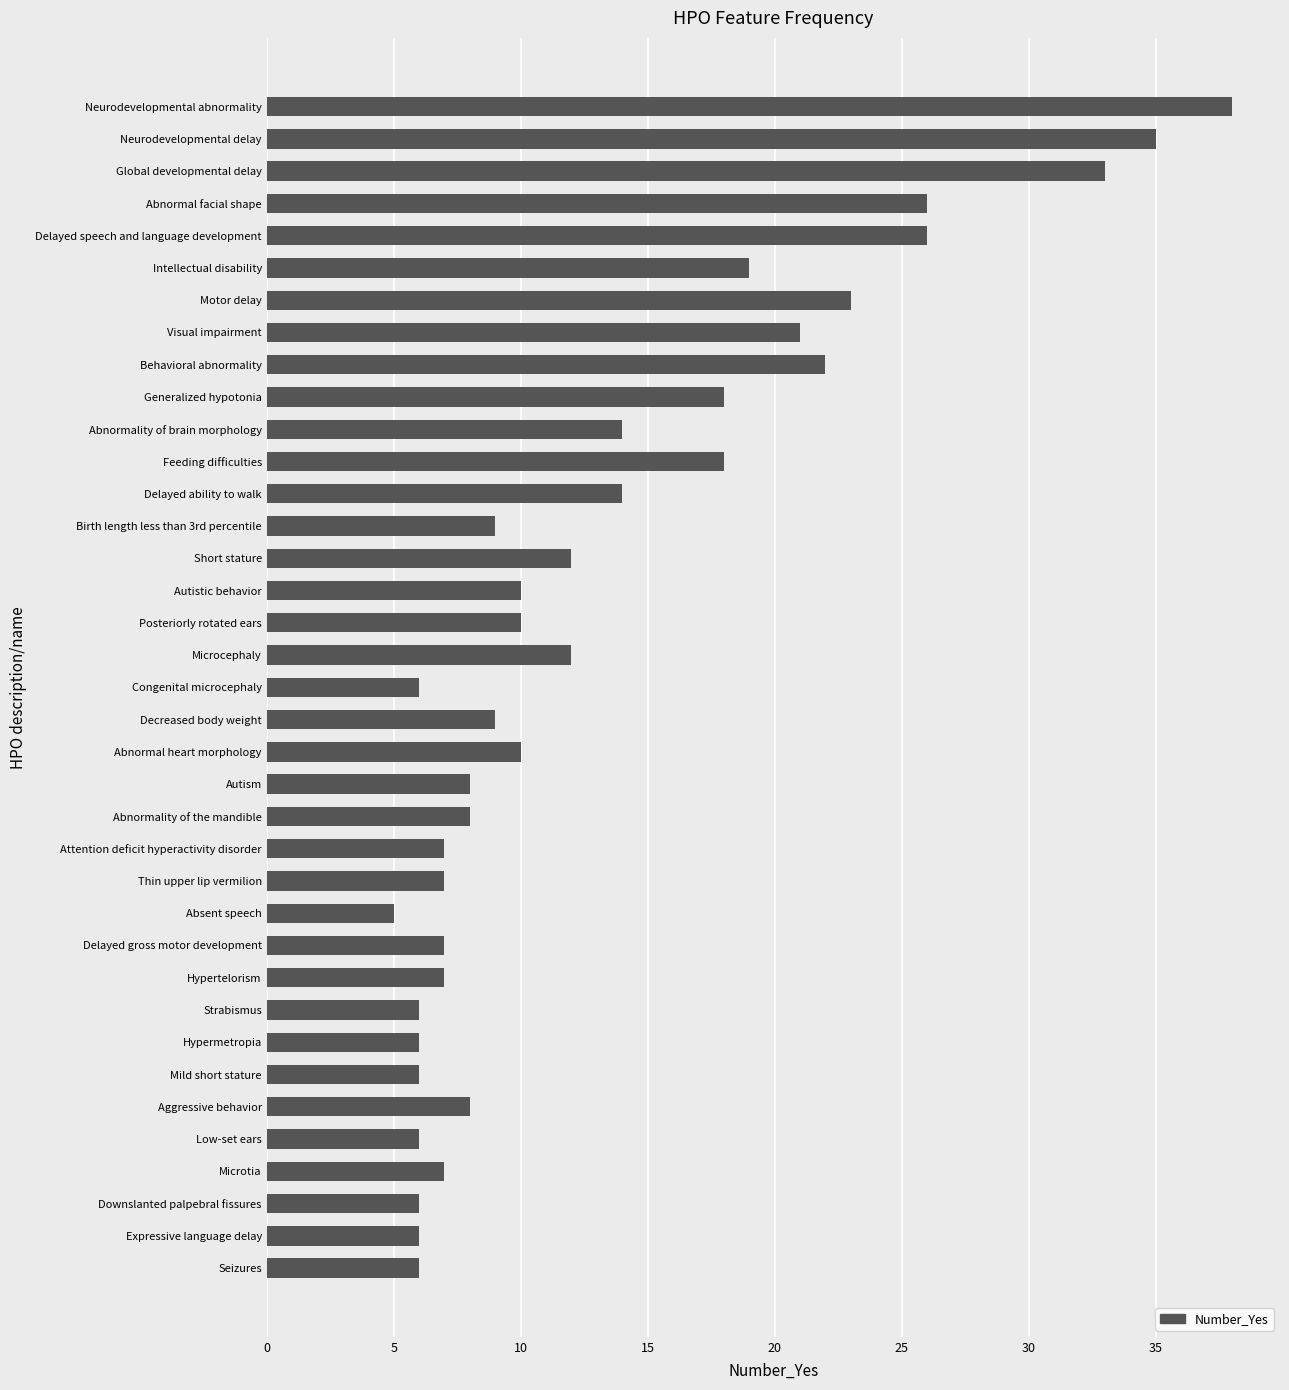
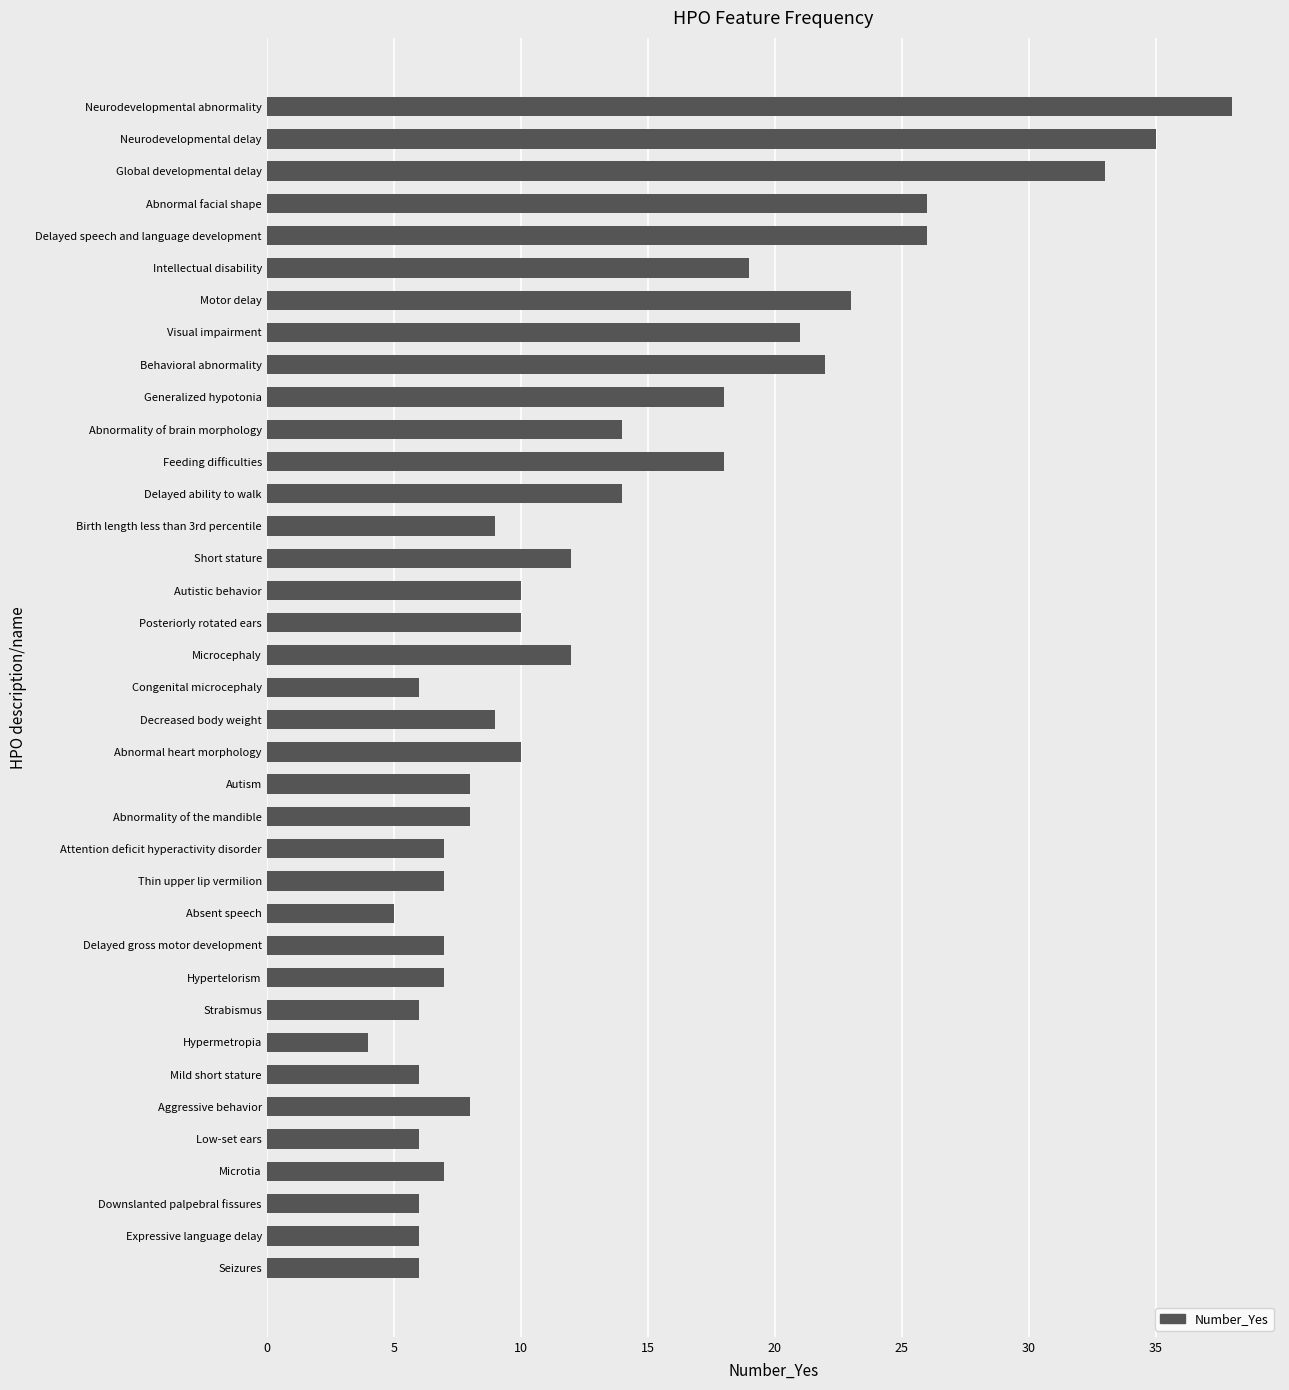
  {
    "Neurodevelopmental abnormality": 38,
    "Neurodevelopmental delay": 35,
    "Global developmental delay": 33,
    "Abnormal facial shape": 26,
    "Delayed speech and language development": 26,
    "Intellectual disability": 19,
    "Motor delay": 23,
    "Visual impairment": 21,
    "Behavioral abnormality": 22,
    "Generalized hypotonia": 18,
    "Abnormality of brain morphology": 14,
    "Feeding difficulties": 18,
    "Delayed ability to walk": 14,
    "Birth length less than 3rd percentile": 9,
    "Short stature": 12,
    "Autistic behavior": 10,
    "Posteriorly rotated ears": 10,
    "Microcephaly": 12,
    "Congenital microcephaly": 6,
    "Decreased body weight": 9,
    "Abnormal heart morphology": 10,
    "Autism": 8,
    "Abnormality of the mandible": 8,
    "Attention deficit hyperactivity disorder": 7,
    "Thin upper lip vermilion": 7,
    "Absent speech": 5,
    "Delayed gross motor development": 7,
    "Hypertelorism": 7,
    "Strabismus": 6,
-   "Hypermetropia": 6,
+   "Hypermetropia": 4,
    "Mild short stature": 6,
    "Aggressive behavior": 8,
    "Low-set ears": 6,
    "Microtia": 7,
    "Downslanted palpebral fissures": 6,
    "Expressive language delay": 6,
    "Seizures": 6
  }
